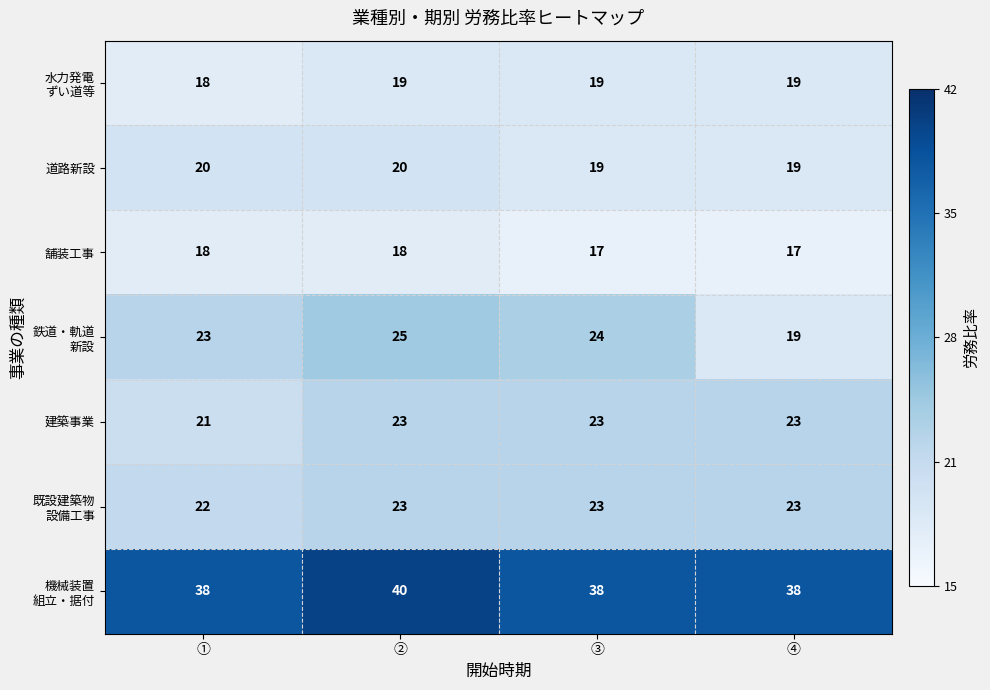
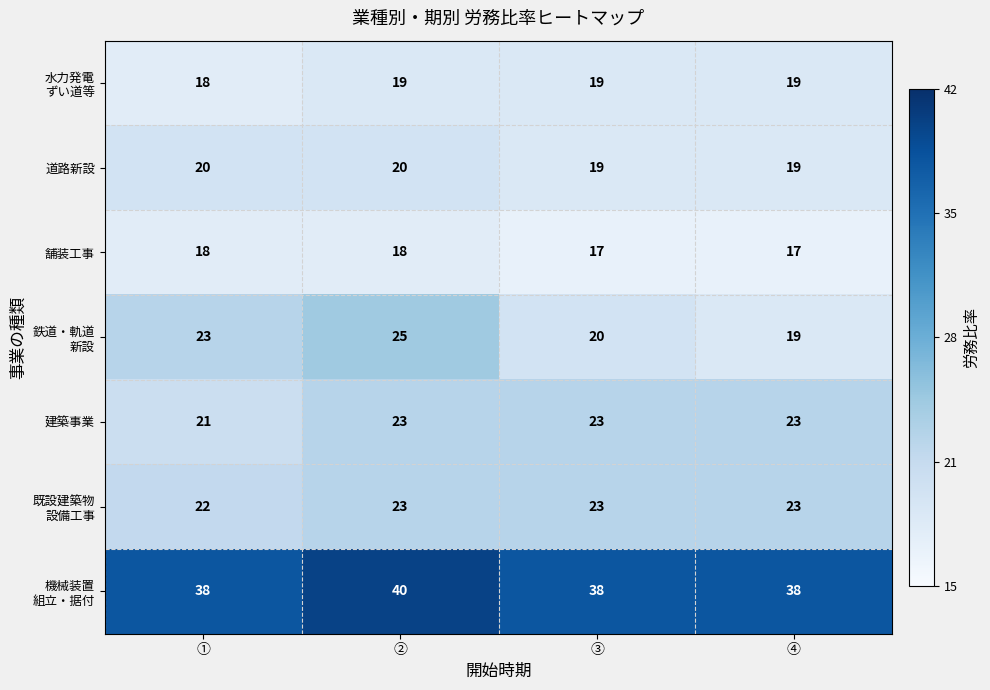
  {
    "水力発電 ずい道等": {
      "①": 18,
      "②": 19,
      "③": 19,
      "④": 19
    },
    "道路新設": {
      "①": 20,
      "②": 20,
      "③": 19,
      "④": 19
    },
    "舗装工事": {
      "①": 18,
      "②": 18,
      "③": 17,
      "④": 17
    },
    "鉄道・軌道 新設": {
      "①": 23,
      "②": 25,
-     "③": 24,
+     "③": 20,
      "④": 19
    },
    "建築事業": {
      "①": 21,
      "②": 23,
      "③": 23,
      "④": 23
    },
    "既設建築物 設備工事": {
      "①": 22,
      "②": 23,
      "③": 23,
      "④": 23
    },
    "機械装置 組立・据付": {
      "①": 38,
      "②": 40,
      "③": 38,
      "④": 38
    }
  }
